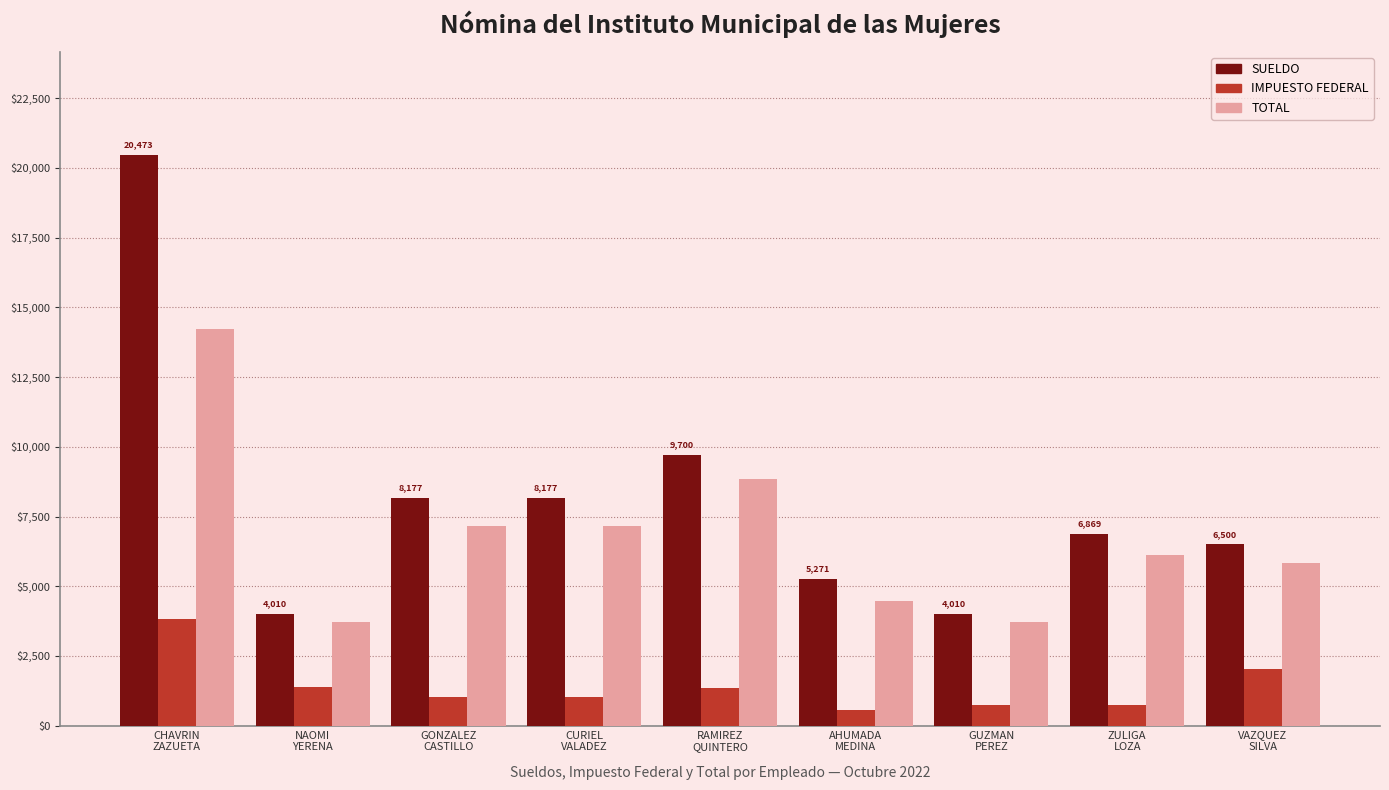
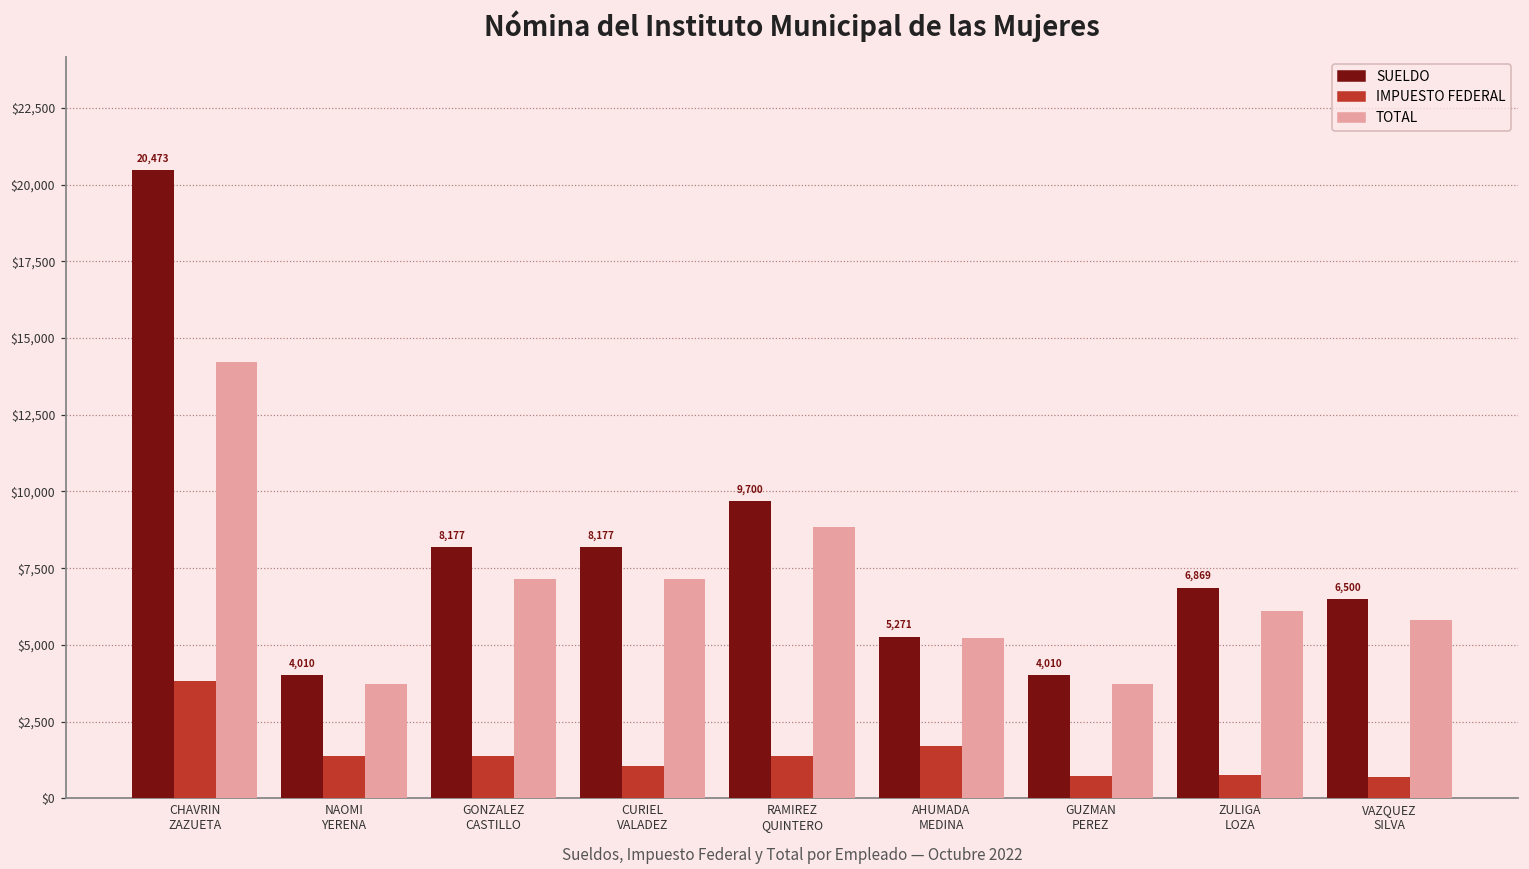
  {
    "SUELDO": {
      "CHAVRIN ZAZUETA": "20,473",
      "NAOMI YERENA": "4,010",
      "GONZALEZ CASTILLO": "8,177",
      "CURIEL VALADEZ": "8,177",
      "RAMIREZ QUINTERO": "9,700",
      "AHUMADA MEDINA": "5,271",
      "GUZMAN PEREZ": "4,010",
      "ZULIGA LOZA": "6,869",
      "VAZQUEZ SILVA": "6,500"
    },
    "IMPUESTO FEDERAL": {
      "CHAVRIN ZAZUETA": "$3,800",
      "NAOMI YERENA": "$1,400",
-     "GONZALEZ CASTILLO": "$1,000",
+     "GONZALEZ CASTILLO": "$1,400",
      "CURIEL VALADEZ": "$1,000",
      "RAMIREZ QUINTERO": "$1,400",
-     "AHUMADA MEDINA": "$600",
+     "AHUMADA MEDINA": "$1,700",
      "GUZMAN PEREZ": "$700",
      "ZULIGA LOZA": "$800",
-     "VAZQUEZ SILVA": "$2,000"
+     "VAZQUEZ SILVA": "$700"
    },
    "TOTAL": {
      "CHAVRIN ZAZUETA": "$14,200",
      "NAOMI YERENA": "$3,700",
      "GONZALEZ CASTILLO": "$7,100",
      "CURIEL VALADEZ": "$7,100",
      "RAMIREZ QUINTERO": "$8,800",
-     "AHUMADA MEDINA": "$4,500",
+     "AHUMADA MEDINA": "$5,200",
      "GUZMAN PEREZ": "$3,700",
      "ZULIGA LOZA": "$6,100",
      "VAZQUEZ SILVA": "$5,800"
    }
  }
